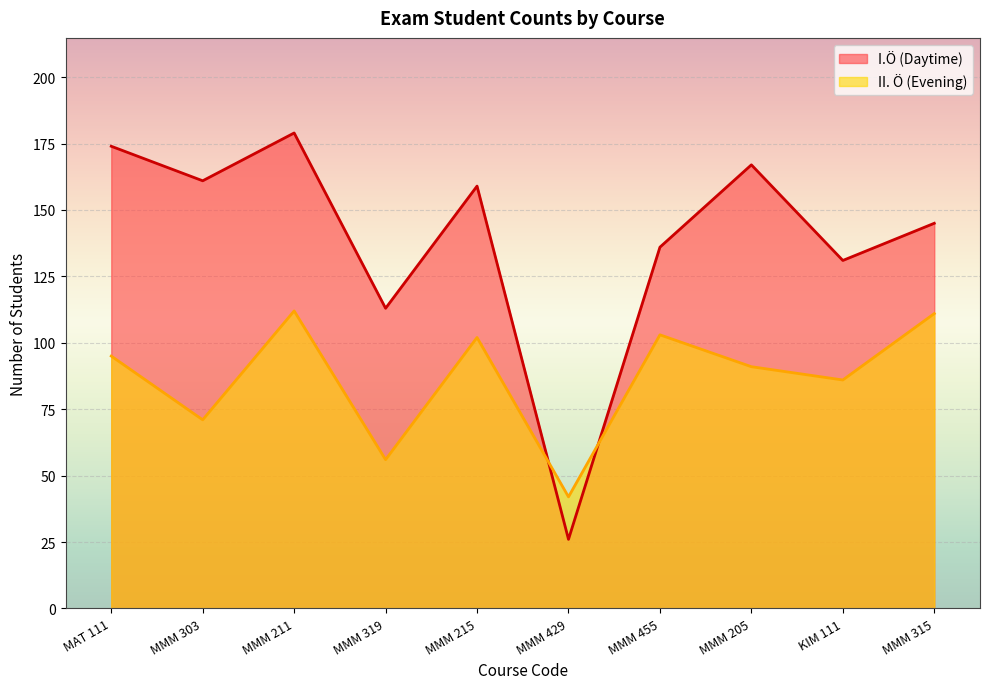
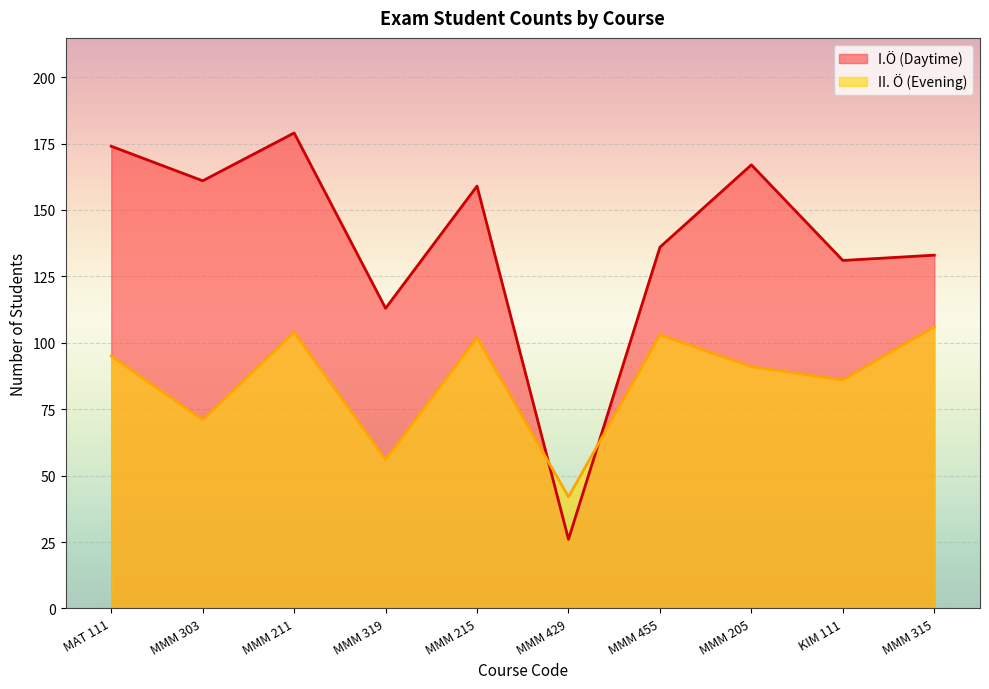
  {
    "I.Ö (Daytime)": {
      "MAT 111": 174,
      "MMM 303": 161,
      "MMM 211": 179,
      "MMM 319": 113,
      "MMM 215": 159,
      "MMM 429": 26,
      "MMM 455": 136,
      "MMM 205": 167,
      "KIM 111": 131,
-     "MMM 315": 145
+     "MMM 315": 133
    },
    "II. Ö (Evening)": {
      "MAT 111": 95,
      "MMM 303": 71,
-     "MMM 211": 112,
+     "MMM 211": 104,
      "MMM 319": 56,
      "MMM 215": 102,
      "MMM 429": 42,
      "MMM 455": 103,
      "MMM 205": 91,
      "KIM 111": 86,
-     "MMM 315": 111
+     "MMM 315": 106
    }
  }
